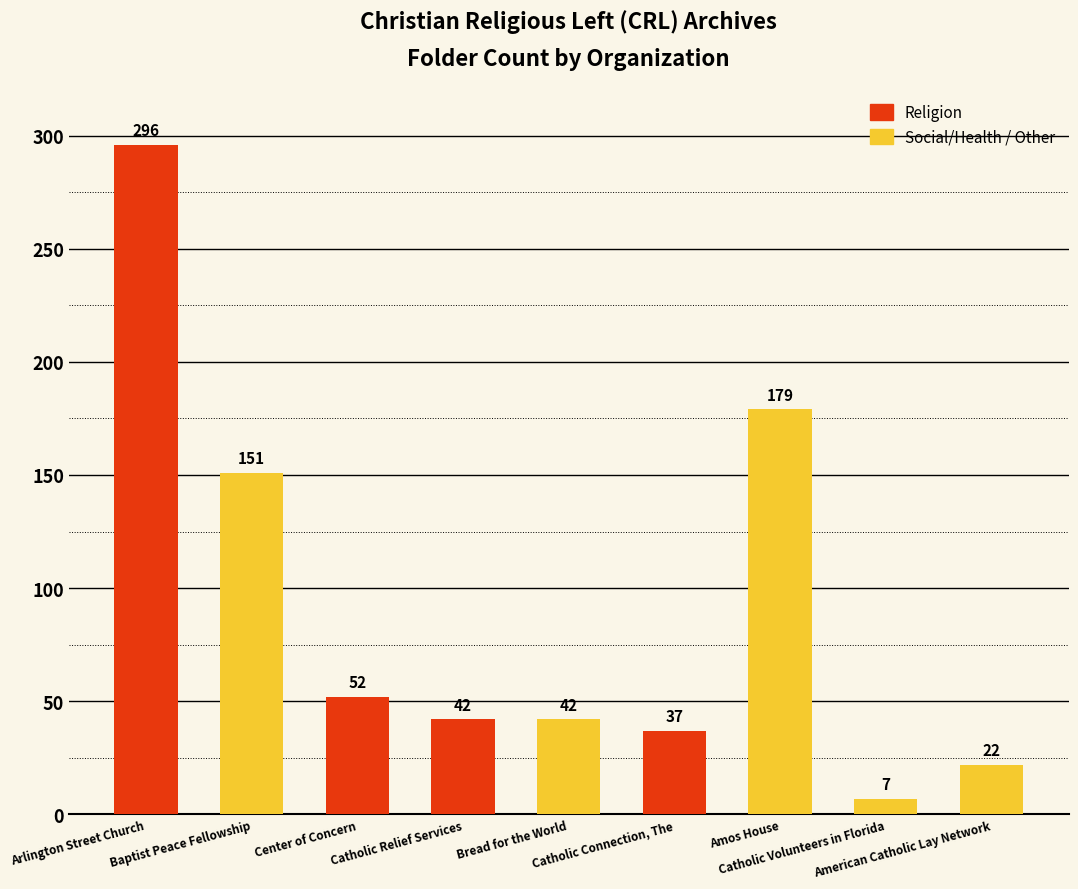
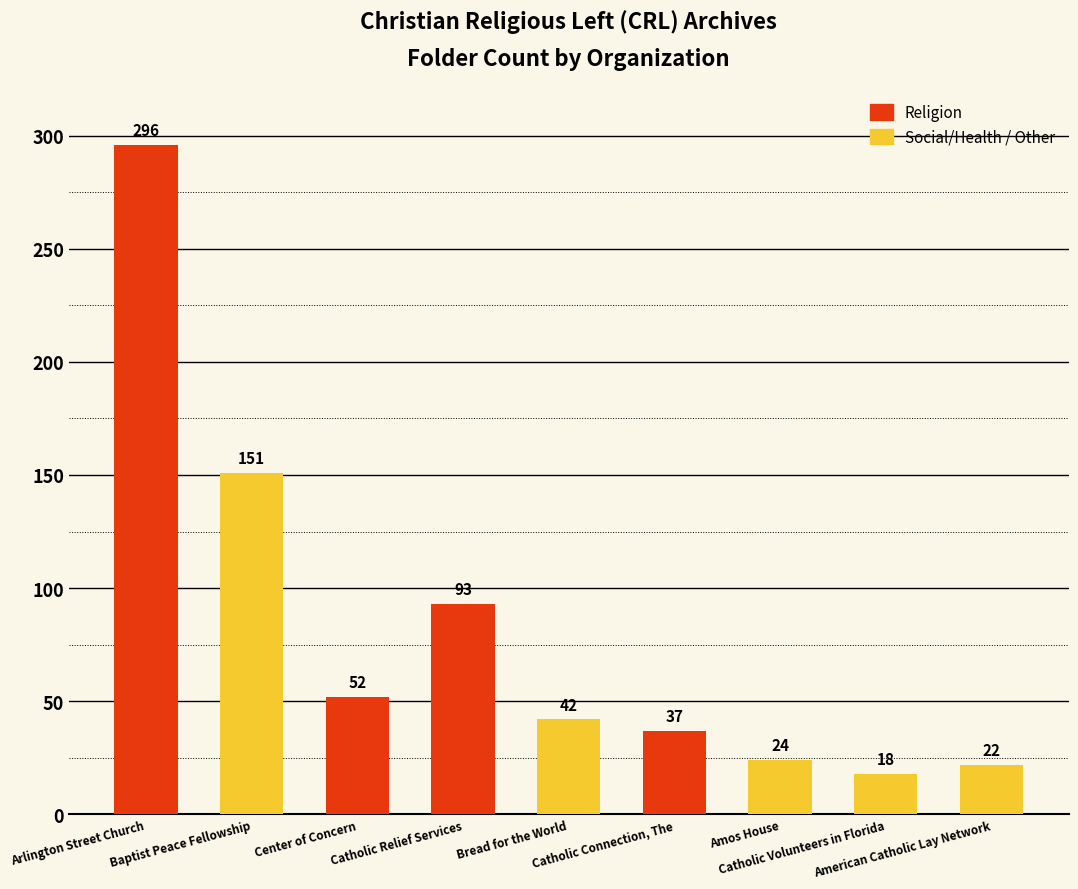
  {
    "Arlington Street Church": 296,
    "Baptist Peace Fellowship": 151,
    "Center of Concern": 52,
-   "Catholic Relief Services": 42,
+   "Catholic Relief Services": 93,
    "Bread for the World": 42,
    "Catholic Connection, The": 37,
-   "Amos House": 179,
-   "Catholic Volunteers in Florida": 7,
+   "Amos House": 24,
+   "Catholic Volunteers in Florida": 18,
    "American Catholic Lay Network": 22
  }
